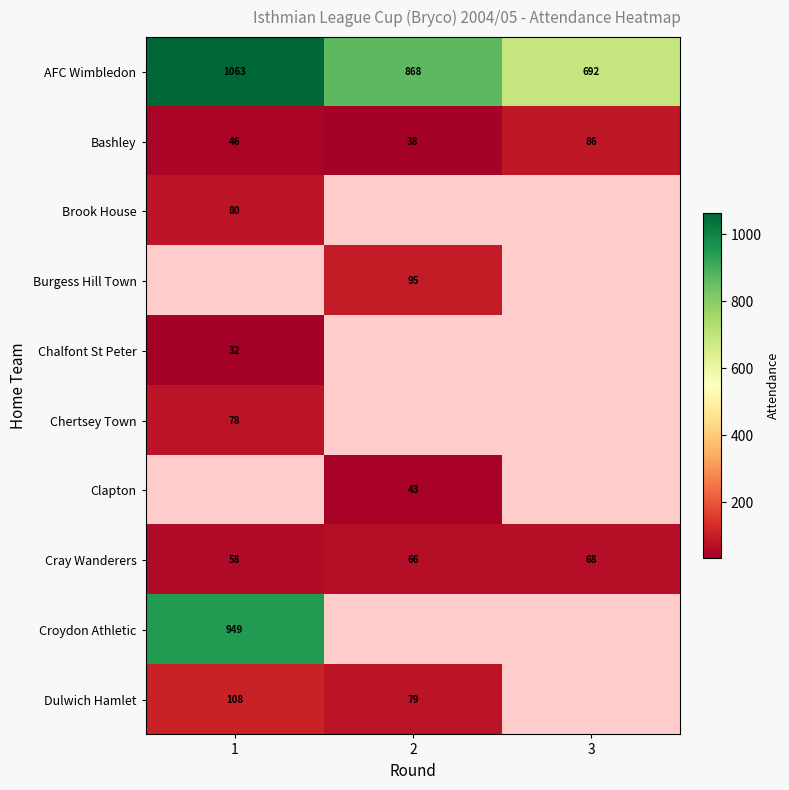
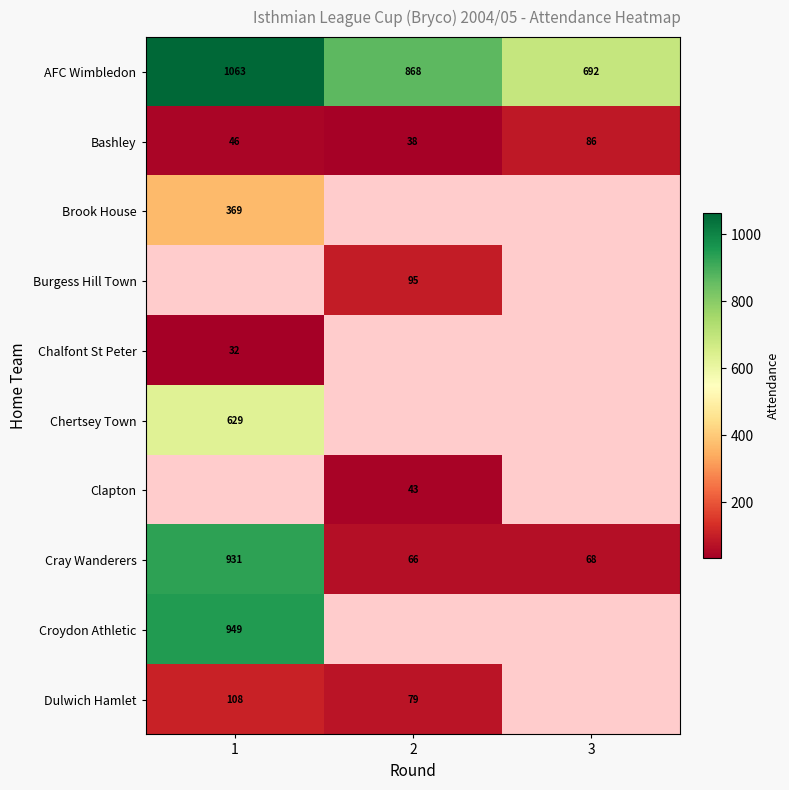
  {
    "AFC Wimbledon": {
      "1": 1063,
      "2": 868,
      "3": 692
    },
    "Bashley": {
      "1": 46,
      "2": 38,
      "3": 86
    },
    "Brook House": {
-     "1": 80
+     "1": 369
    },
    "Burgess Hill Town": {
      "2": 95
    },
    "Chalfont St Peter": {
      "1": 32
    },
    "Chertsey Town": {
-     "1": 78
+     "1": 629
    },
    "Clapton": {
      "2": 43
    },
    "Cray Wanderers": {
-     "1": 58,
+     "1": 931,
      "2": 66,
      "3": 68
    },
    "Croydon Athletic": {
      "1": 949
    },
    "Dulwich Hamlet": {
      "1": 108,
      "2": 79
    }
  }
